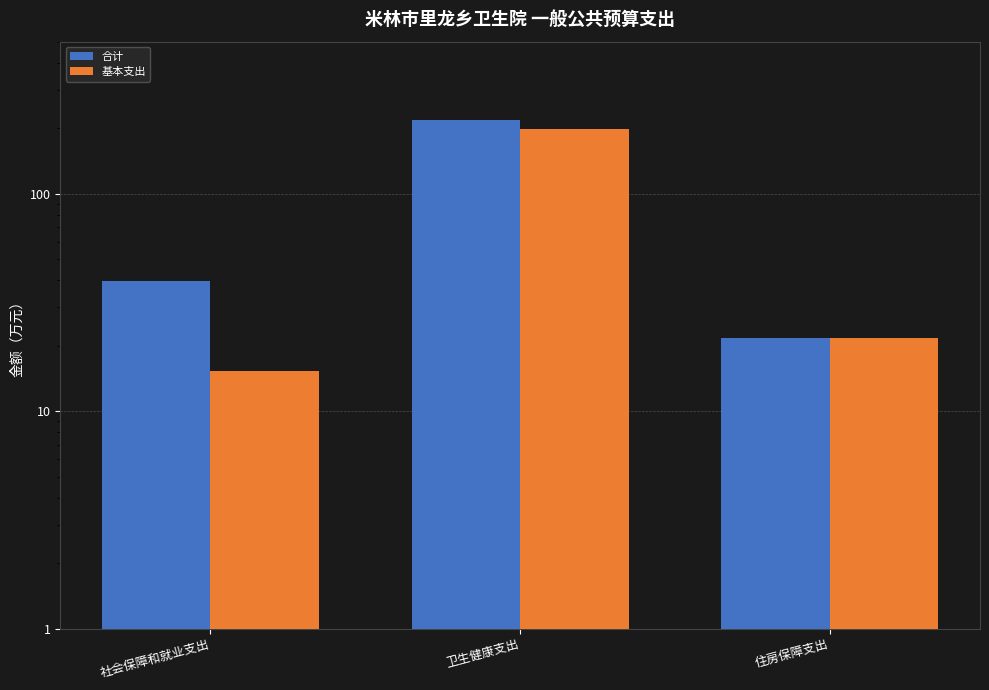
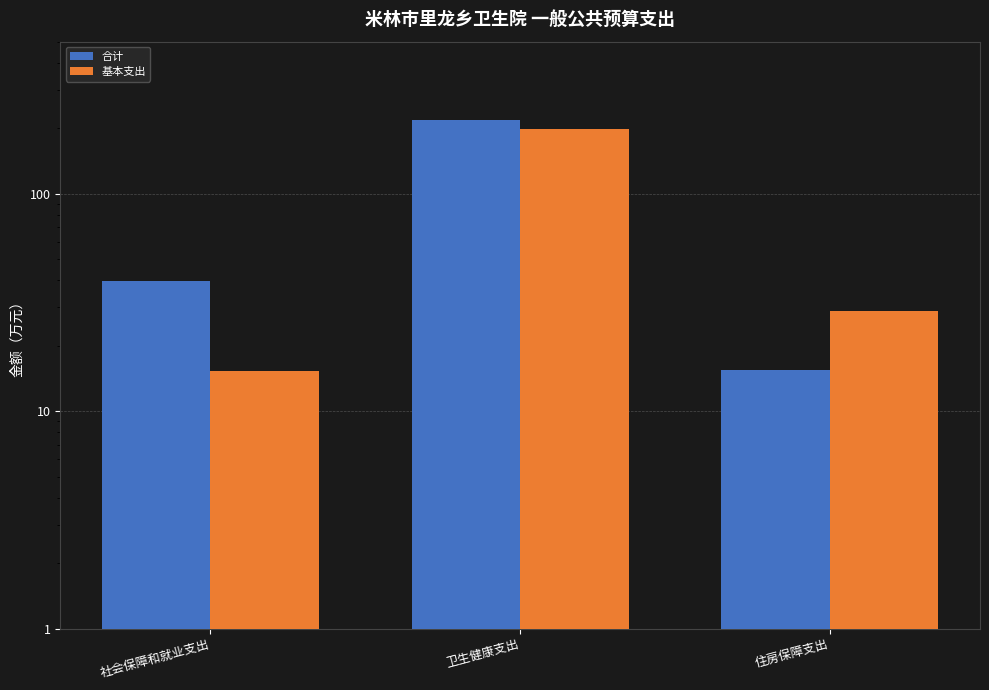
  {
    "合计": {
      "社会保障和就业支出": 40,
      "卫生健康支出": 220,
-     "住房保障支出": 22
+     "住房保障支出": 15
    },
    "基本支出": {
      "社会保障和就业支出": 15,
      "卫生健康支出": 200,
-     "住房保障支出": 22
+     "住房保障支出": 29
    }
  }
